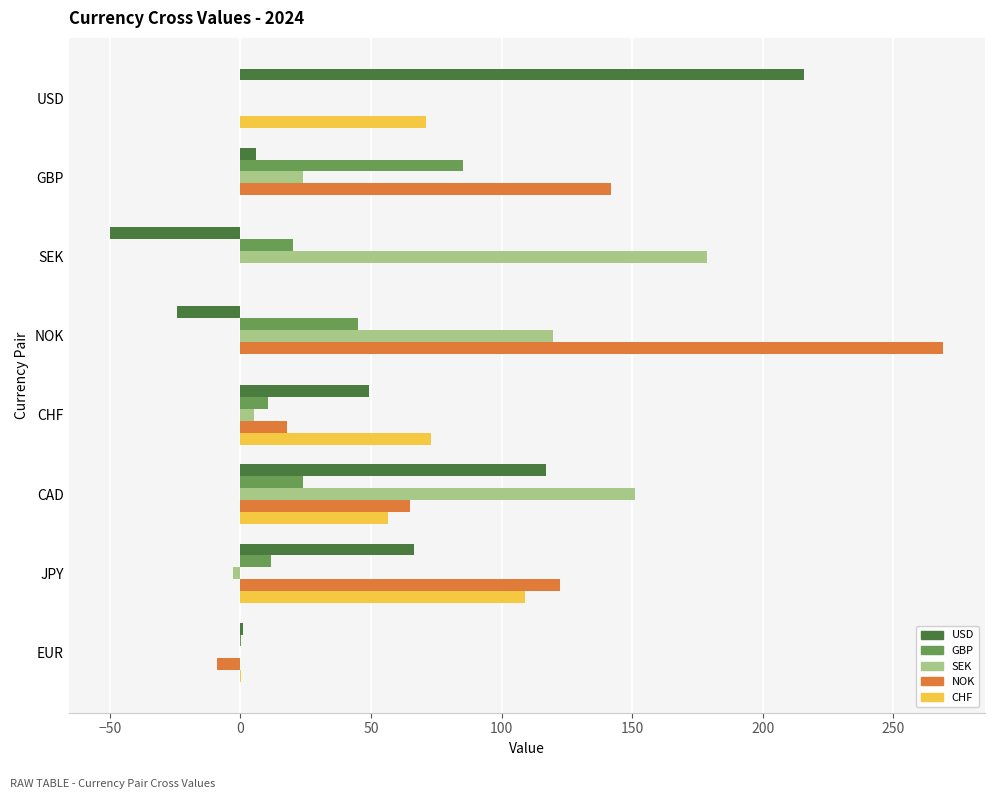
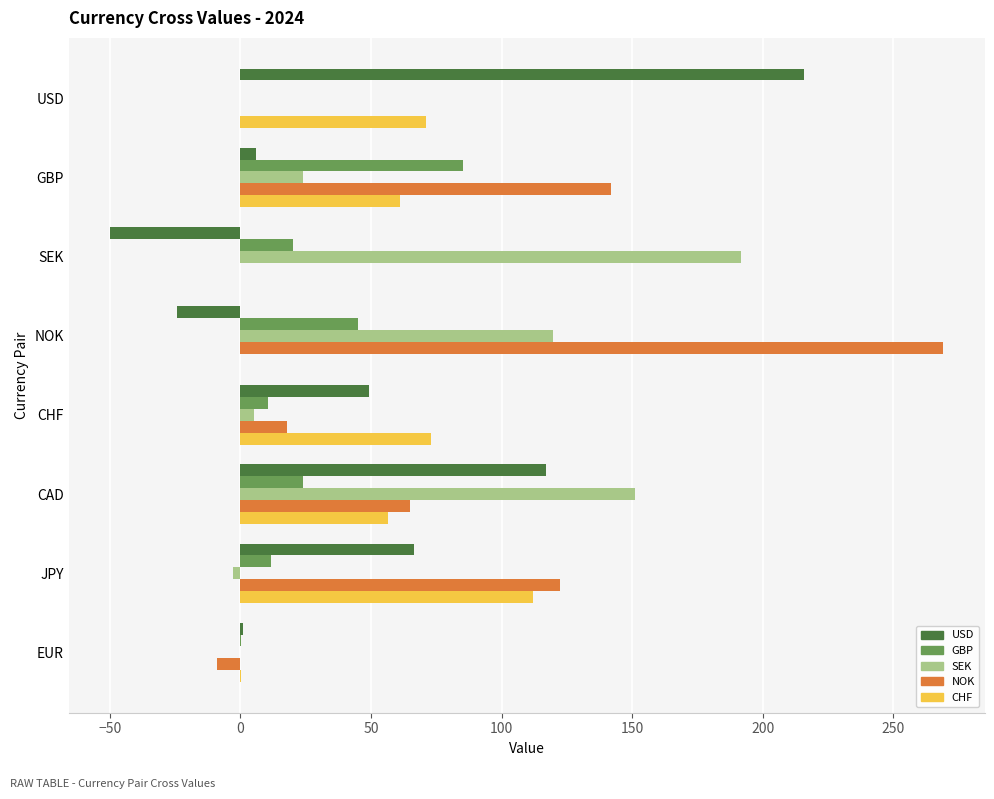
  {
    "SEK": {
      "USD": 0,
      "GBP": 24,
-     "SEK": 179,
+     "SEK": 192,
      "NOK": 120,
      "CHF": 5,
      "CAD": 151,
      "JPY": -3
    },
    "NOK": {
      "USD": 0,
      "GBP": 142,
      "SEK": 0,
      "NOK": 269,
      "CHF": 18,
      "CAD": 65,
      "JPY": 123,
      "EUR": -9
    },
    "CHF": {
      "USD": 71,
-     "GBP": 0,
+     "GBP": 61,
      "SEK": 0,
      "NOK": 0,
      "CHF": 73,
      "CAD": 57,
-     "JPY": 109
+     "JPY": 112
    }
  }
